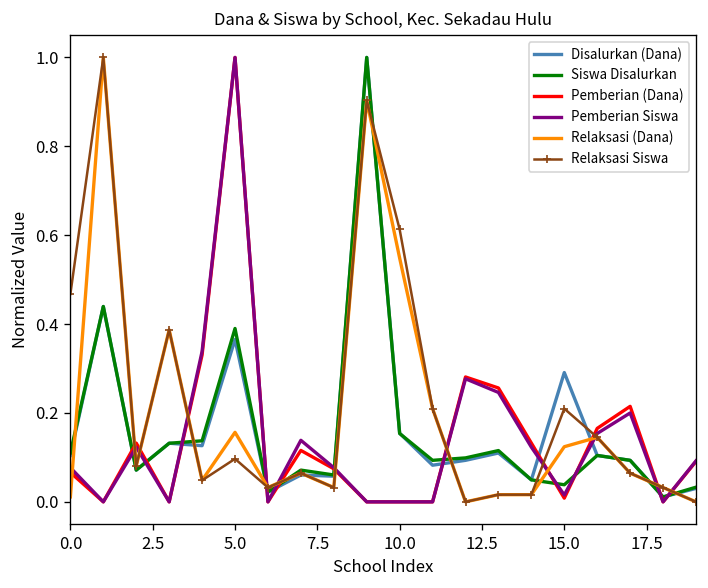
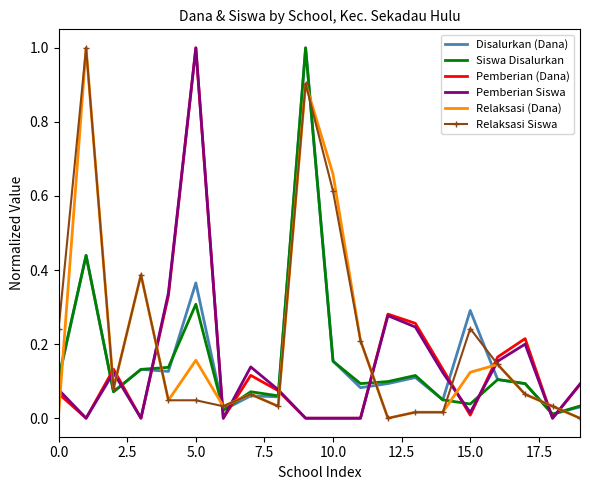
  {
    "Disalurkan (Dana)": {
      "5.0": 0.37,
      "15.0": 0.29
    },
    "Siswa Disalurkan": {
-     "5.0": 0.39,
+     "5.0": 0.31,
      "15.0": 0.04
    },
    "Pemberian (Dana)": {
      "0.0": 0.07,
      "15.0": 0.01
    },
    "Pemberian Siswa": {
      "0.0": 0.08,
      "15.0": 0.02
    },
    "Relaksasi (Dana)": {
      "0.0": 0.01,
      "5.0": 0.16,
-     "10.0": 0.55,
+     "10.0": 0.66,
      "15.0": 0.12
    },
    "Relaksasi Siswa": {
-     "0.0": 0.47,
-     "5.0": 0.10,
+     "0.0": 0.24,
+     "5.0": 0.05,
      "10.0": 0.61,
-     "15.0": 0.21
+     "15.0": 0.24
    }
  }
